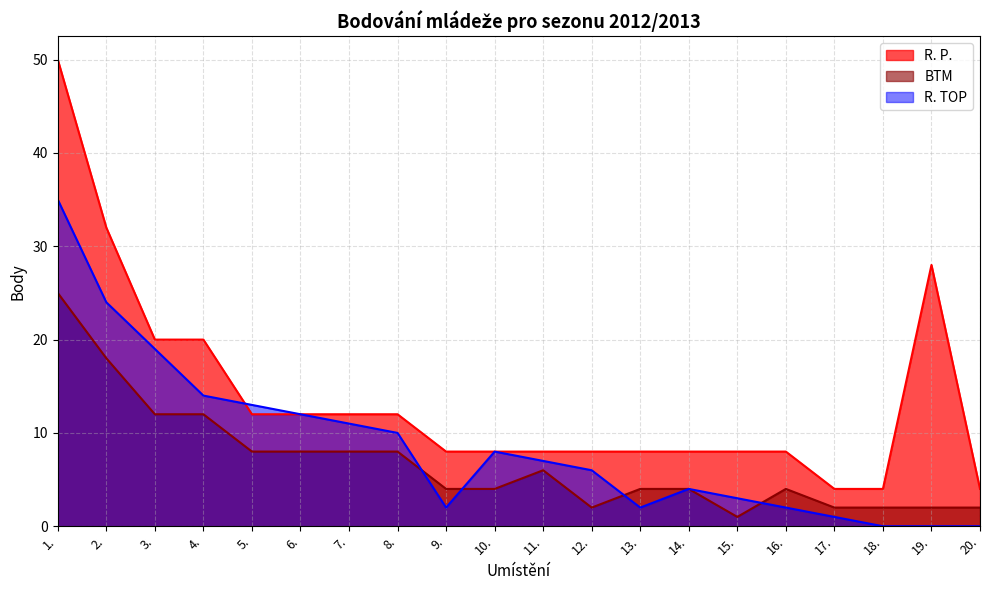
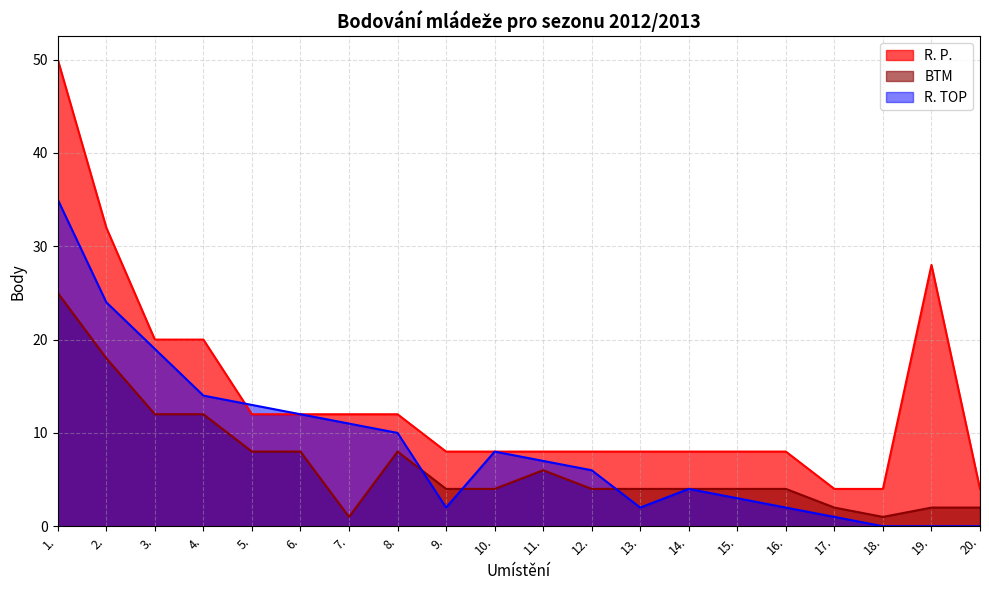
  {
    "R. P.": {
      "1.": 50,
      "2.": 32,
      "3.": 20,
      "4.": 20,
      "5.": 12,
      "7.": 12,
      "8.": 12,
      "9.": 8,
      "11.": 8,
      "12.": 8,
      "13.": 8,
      "14.": 8,
      "15.": 8,
      "16.": 8,
      "17.": 4,
      "18.": 4,
      "19.": 28,
      "20.": 4
    },
    "BTM": {
      "1.": 25,
      "2.": 18,
      "3.": 12,
      "4.": 12,
      "5.": 8,
      "6.": 8,
-     "7.": 8,
+     "7.": 1,
      "8.": 8,
      "9.": 4,
      "10.": 4,
      "11.": 6,
-     "12.": 2,
+     "12.": 4,
      "13.": 4,
-     "15.": 1,
+     "15.": 4,
      "16.": 4,
      "17.": 2,
-     "18.": 2,
+     "18.": 1,
      "19.": 2,
      "20.": 2
    },
    "R. TOP": {
      "1.": 35,
      "2.": 24,
      "3.": 19,
      "4.": 14,
      "5.": 13,
      "7.": 11,
      "8.": 10,
      "9.": 2,
      "11.": 7,
      "12.": 6,
      "13.": 2,
      "15.": 3,
      "16.": 2,
      "17.": 1,
      "18.": 0,
      "19.": 0,
      "20.": 0
    }
  }
